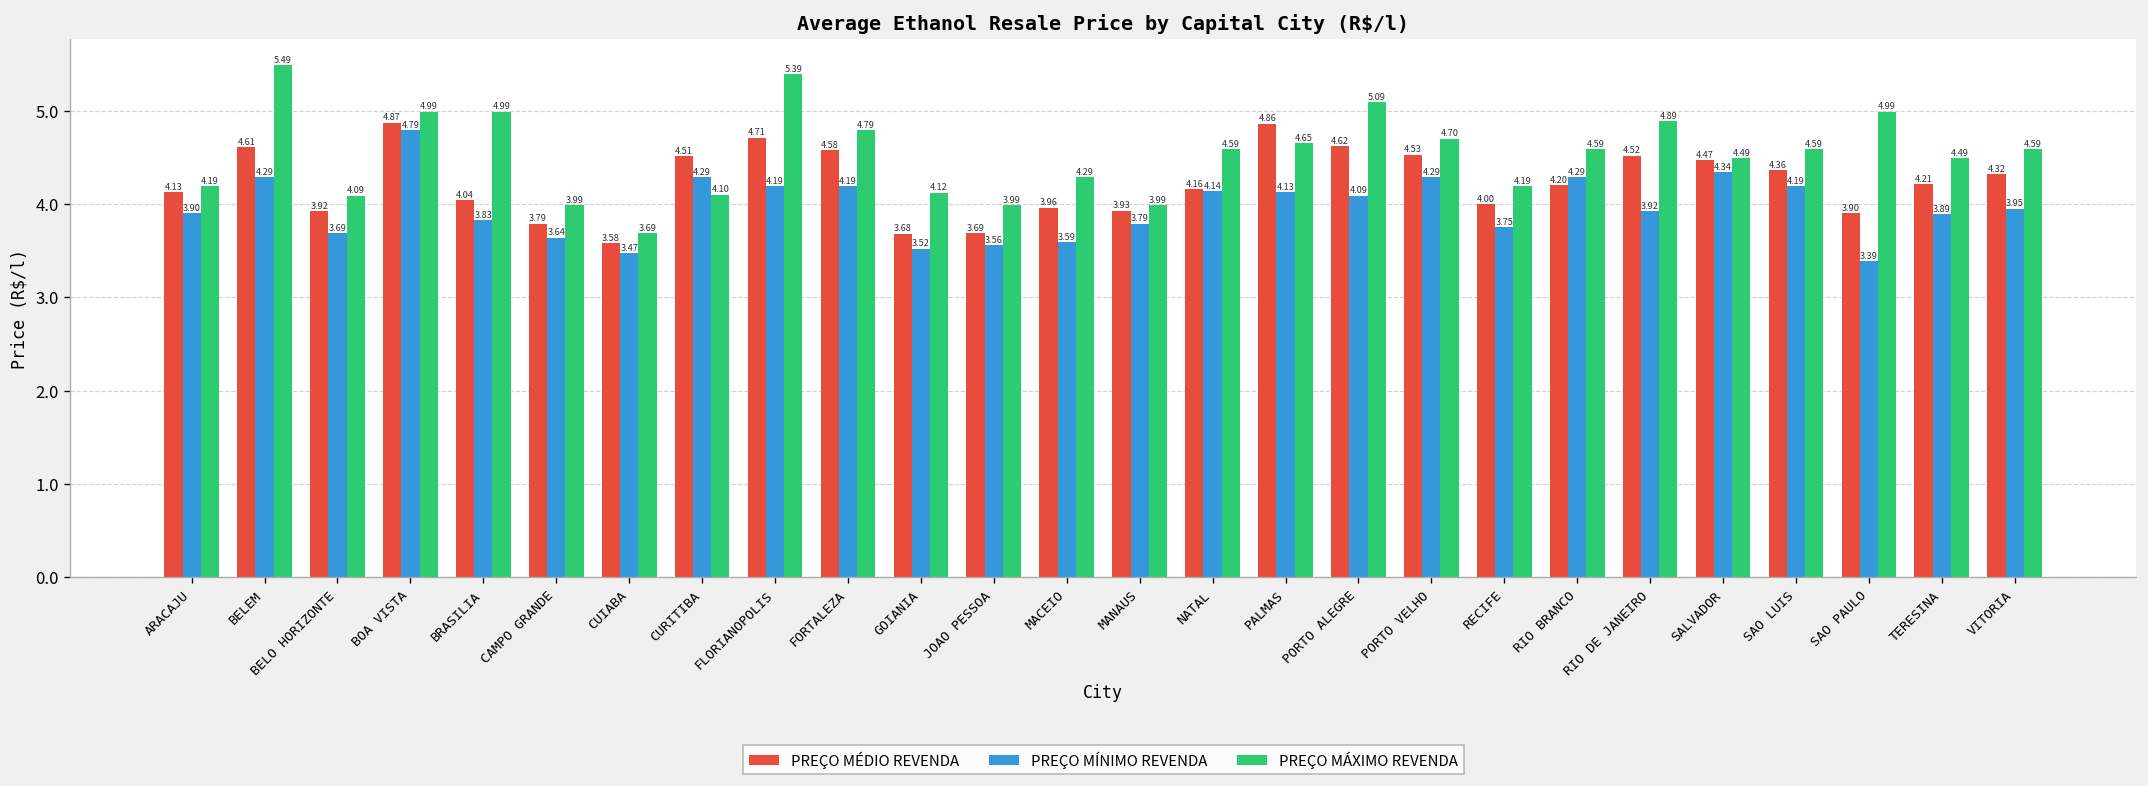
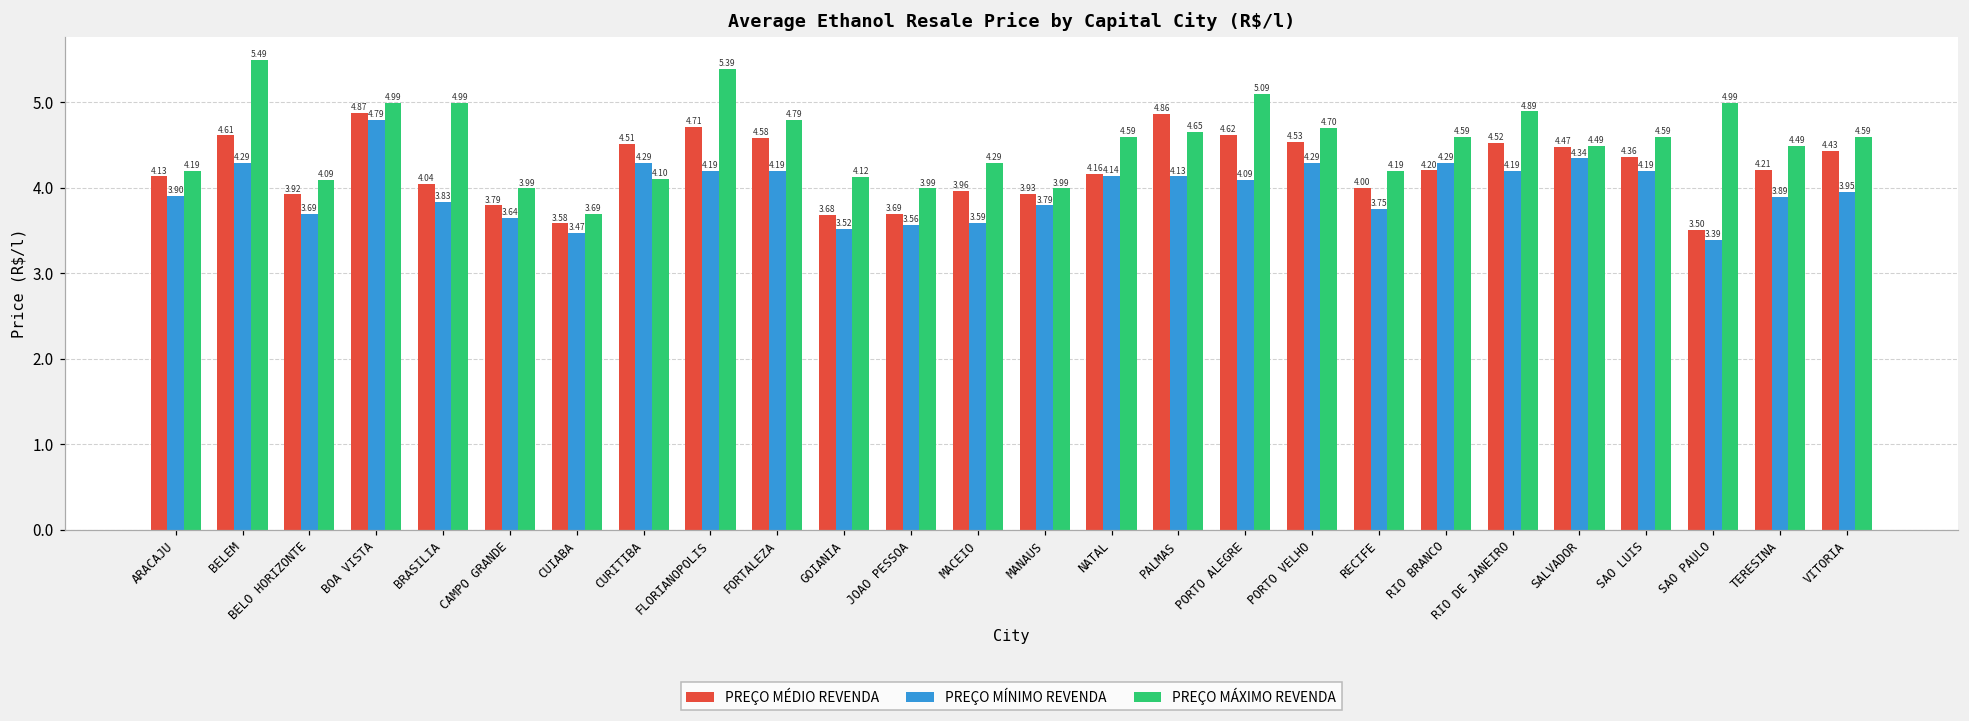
  {
    "PREÇO MÉDIO REVENDA": {
      "ARACAJU": 4.13,
      "BELEM": 4.61,
      "BELO HORIZONTE": 3.92,
      "BOA VISTA": 4.87,
      "BRASILIA": 4.04,
      "CAMPO GRANDE": 3.79,
      "CUIABA": 3.58,
      "CURITIBA": 4.51,
      "FLORIANOPOLIS": 4.71,
      "FORTALEZA": 4.58,
      "GOIANIA": 3.68,
      "JOAO PESSOA": 3.69,
      "MACEIO": 3.96,
      "MANAUS": 3.93,
      "NATAL": 4.16,
      "PALMAS": 4.86,
      "PORTO ALEGRE": 4.62,
      "PORTO VELHO": 4.53,
      "RECIFE": 4.00,
      "RIO BRANCO": 4.20,
      "RIO DE JANEIRO": 4.52,
      "SALVADOR": 4.47,
      "SAO LUIS": 4.36,
-     "SAO PAULO": 3.90,
+     "SAO PAULO": 3.50,
      "TERESINA": 4.21,
-     "VITORIA": 4.32
+     "VITORIA": 4.43
    },
    "PREÇO MÍNIMO REVENDA": {
      "ARACAJU": 3.90,
      "BELEM": 4.29,
      "BELO HORIZONTE": 3.69,
      "BOA VISTA": 4.79,
      "BRASILIA": 3.83,
      "CAMPO GRANDE": 3.64,
      "CUIABA": 3.47,
      "CURITIBA": 4.29,
      "FLORIANOPOLIS": 4.19,
      "FORTALEZA": 4.19,
      "GOIANIA": 3.52,
      "JOAO PESSOA": 3.56,
      "MACEIO": 3.59,
      "MANAUS": 3.79,
      "NATAL": 4.14,
      "PALMAS": 4.13,
      "PORTO ALEGRE": 4.09,
      "PORTO VELHO": 4.29,
      "RECIFE": 3.75,
      "RIO BRANCO": 4.29,
-     "RIO DE JANEIRO": 3.92,
+     "RIO DE JANEIRO": 4.19,
      "SALVADOR": 4.34,
      "SAO LUIS": 4.19,
      "SAO PAULO": 3.39,
      "TERESINA": 3.89,
      "VITORIA": 3.95
    },
    "PREÇO MÁXIMO REVENDA": {
      "ARACAJU": 4.19,
      "BELEM": 5.49,
      "BELO HORIZONTE": 4.09,
      "BOA VISTA": 4.99,
      "BRASILIA": 4.99,
      "CAMPO GRANDE": 3.99,
      "CUIABA": 3.69,
      "CURITIBA": 4.10,
      "FLORIANOPOLIS": 5.39,
      "FORTALEZA": 4.79,
      "GOIANIA": 4.12,
      "JOAO PESSOA": 3.99,
      "MACEIO": 4.29,
      "MANAUS": 3.99,
      "NATAL": 4.59,
      "PALMAS": 4.65,
      "PORTO ALEGRE": 5.09,
      "PORTO VELHO": 4.70,
      "RECIFE": 4.19,
      "RIO BRANCO": 4.59,
      "RIO DE JANEIRO": 4.89,
      "SALVADOR": 4.49,
      "SAO LUIS": 4.59,
      "SAO PAULO": 4.99,
      "TERESINA": 4.49,
      "VITORIA": 4.59
    }
  }
